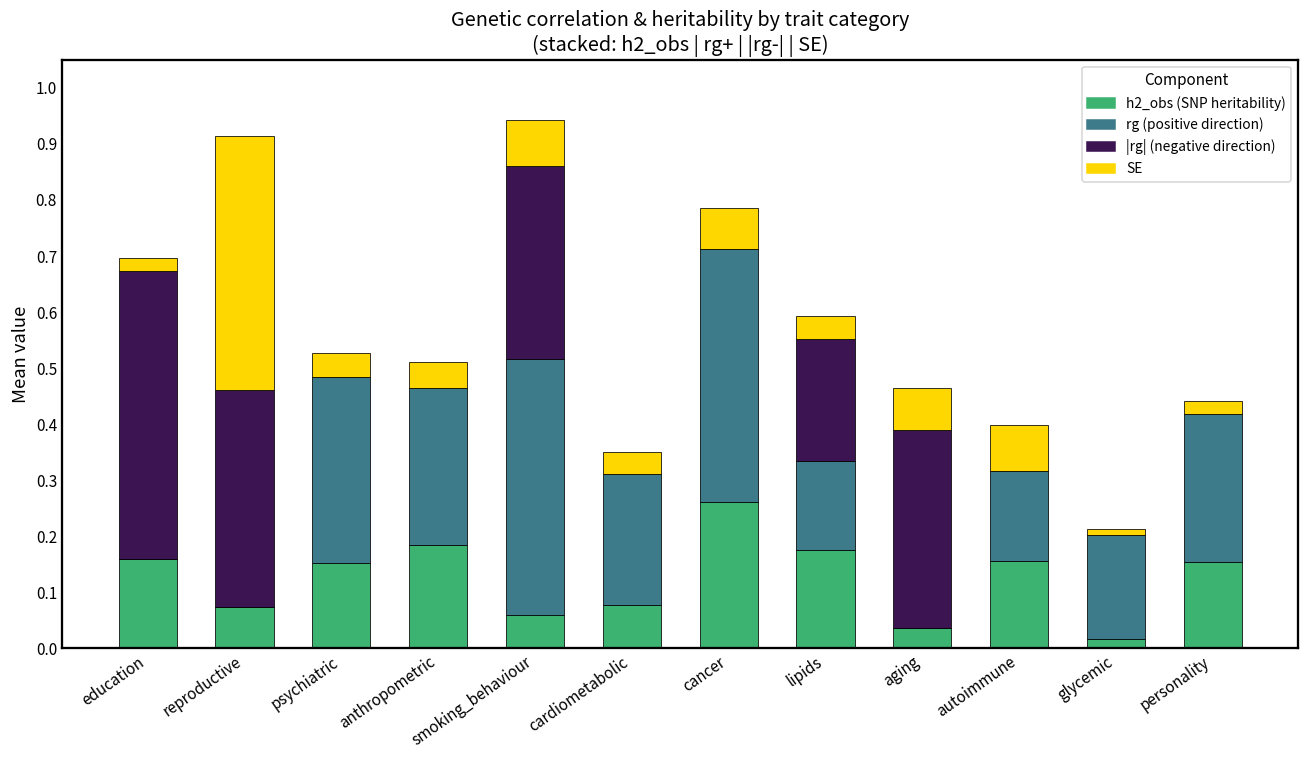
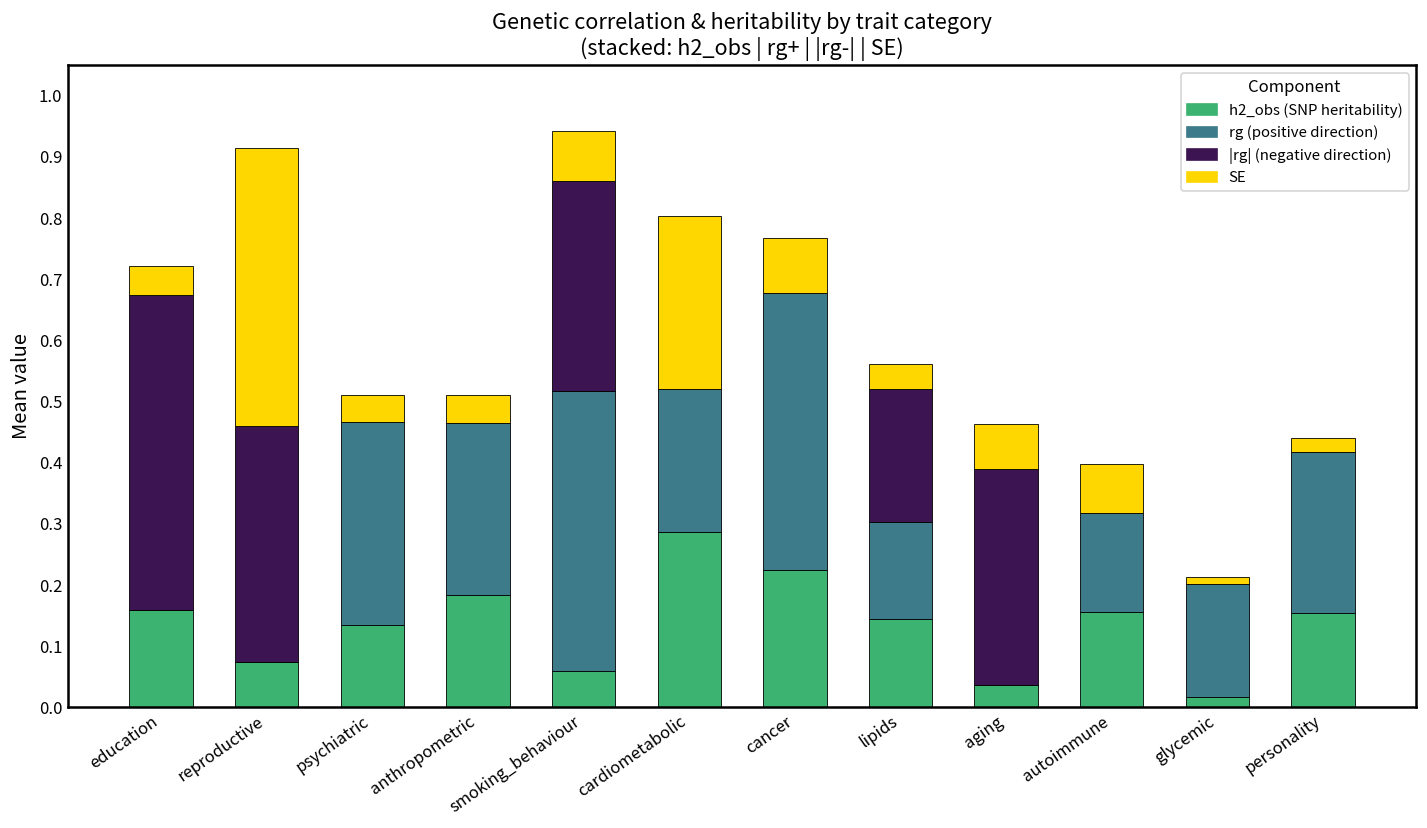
  {
    "h2_obs (SNP heritability)": {
      "education": 0.16,
      "reproductive": 0.07,
-     "psychiatric": 0.15,
+     "psychiatric": 0.14,
      "anthropometric": 0.18,
      "smoking_behaviour": 0.06,
-     "cardiometabolic": 0.08,
-     "cancer": 0.26,
-     "lipids": 0.18,
+     "cardiometabolic": 0.29,
+     "cancer": 0.23,
+     "lipids": 0.14,
      "aging": 0.04,
      "autoimmune": 0.16,
      "glycemic": 0.02,
      "personality": 0.15
    },
    "SE": {
-     "education": 0.02,
+     "education": 0.05,
      "reproductive": 0.45,
      "psychiatric": 0.04,
      "anthropometric": 0.05,
      "smoking_behaviour": 0.08,
-     "cardiometabolic": 0.04,
-     "cancer": 0.07,
+     "cardiometabolic": 0.28,
+     "cancer": 0.09,
      "lipids": 0.04,
      "aging": 0.07,
      "autoimmune": 0.08,
      "glycemic": 0.01,
      "personality": 0.02
    }
  }
